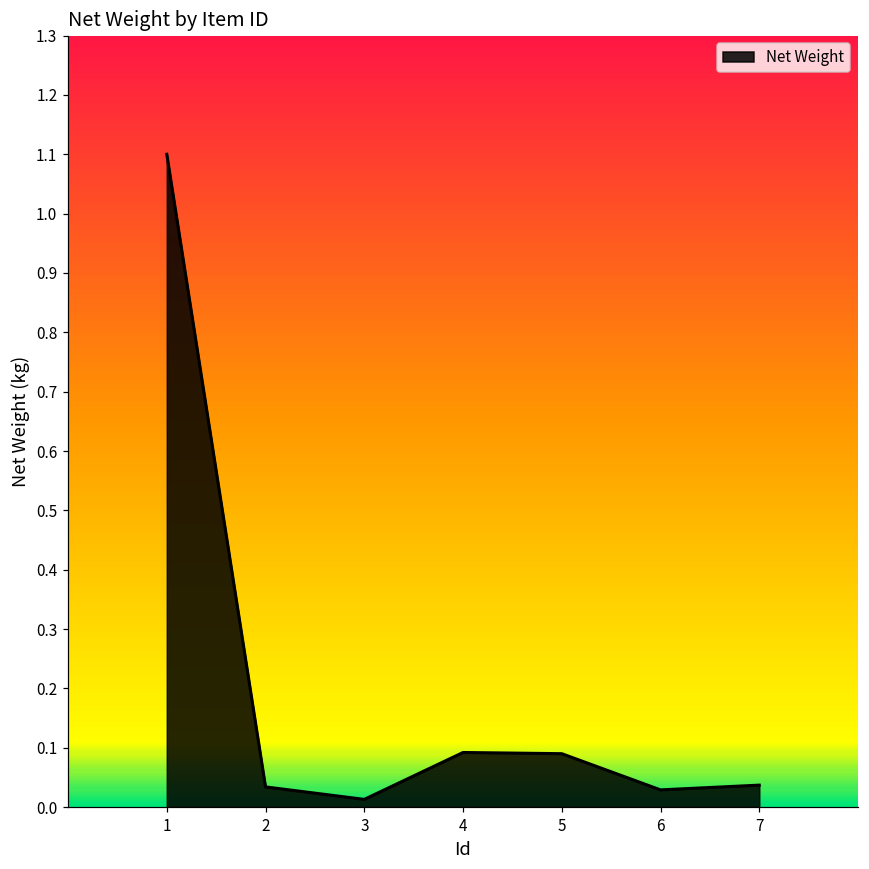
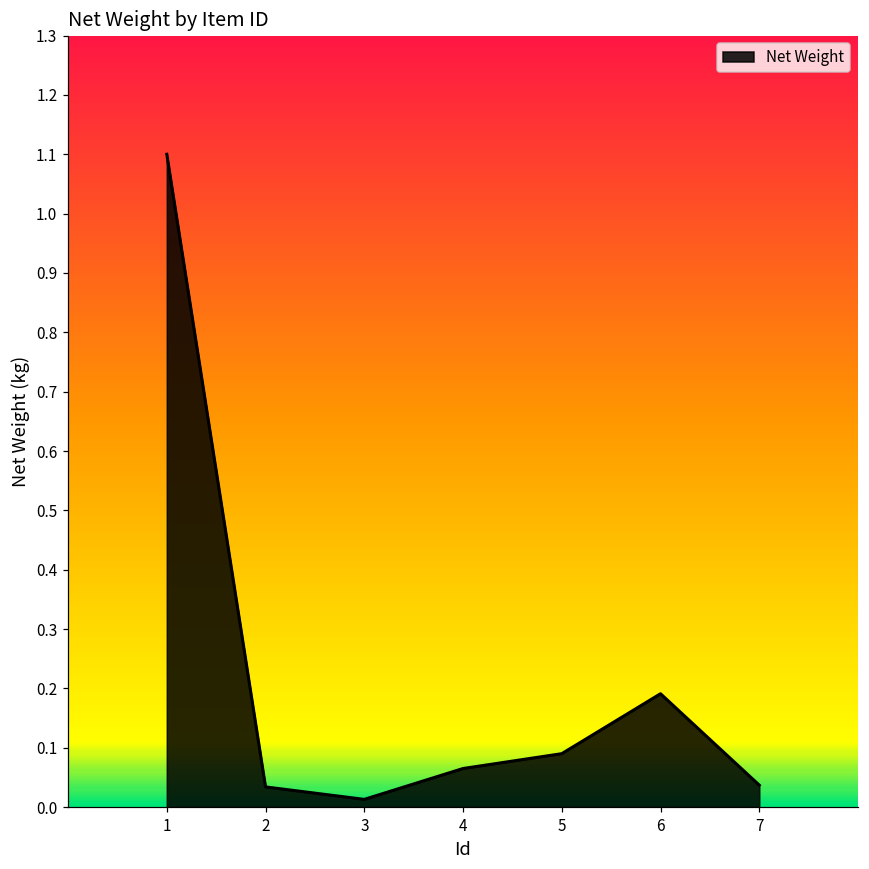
  {
    "1": 1.10,
    "2": 0.03,
    "3": 0.01,
-   "4": 0.09,
+   "4": 0.07,
    "5": 0.09,
-   "6": 0.03,
+   "6": 0.19,
    "7": 0.04
  }
